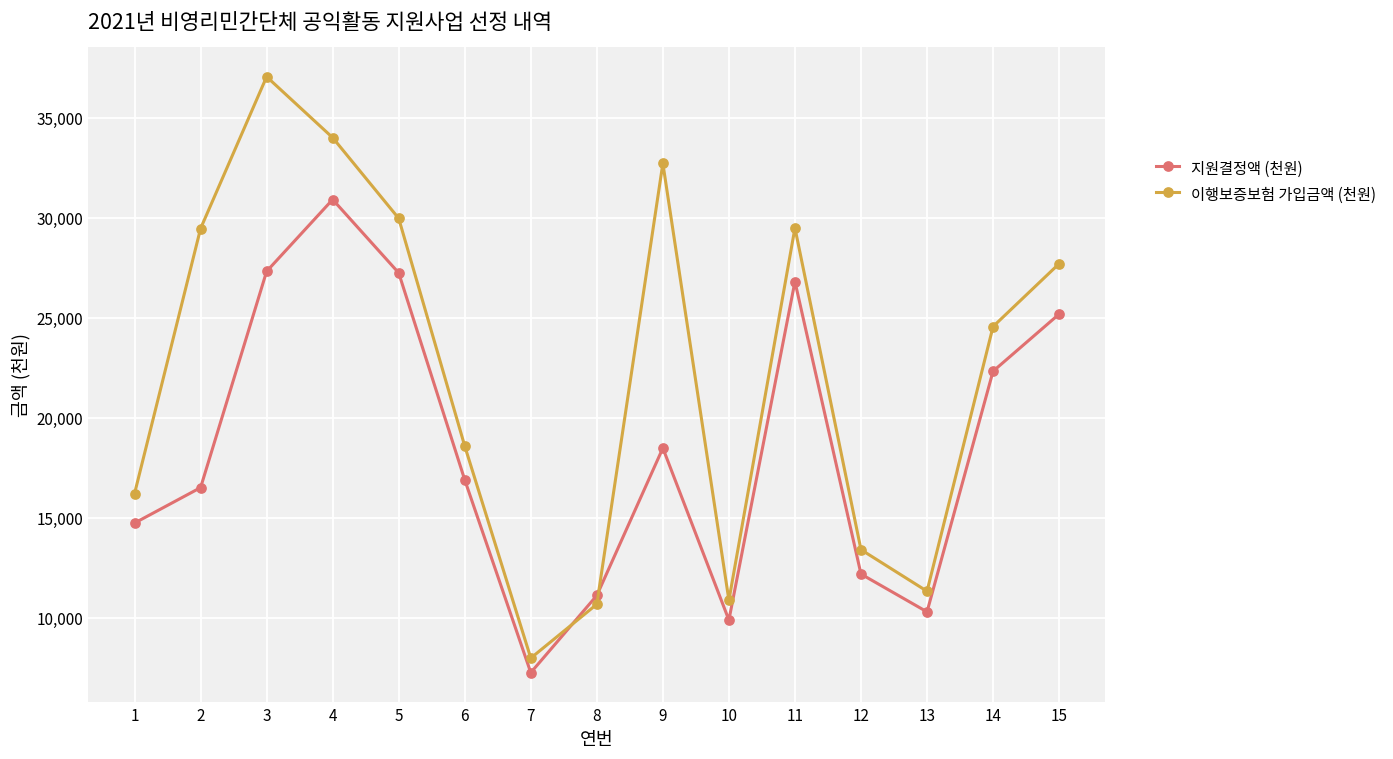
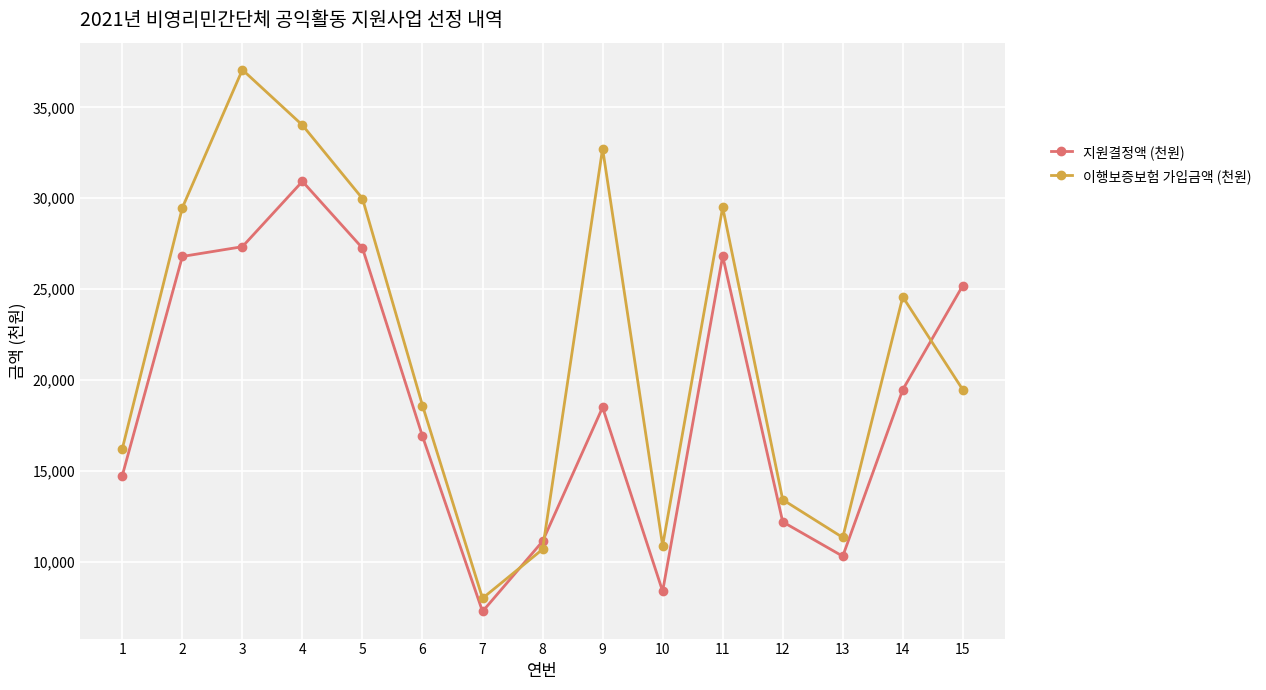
  {
    "지원결정액 (천원)": {
      "1": "14,800",
-     "2": "16,500",
+     "2": "26,800",
      "3": "27,300",
      "4": "30,900",
      "5": "27,300",
      "6": "16,900",
      "7": "7,300",
      "8": "11,100",
      "9": "18,500",
-     "10": "9,900",
+     "10": "8,400",
      "11": "26,800",
      "12": "12,200",
      "13": "10,300",
-     "14": "22,300",
+     "14": "19,500",
      "15": "25,200"
    },
    "이행보증보험 가입금액 (천원)": {
      "1": "16,200",
      "2": "29,500",
      "3": "37,100",
      "4": "34,000",
      "5": "30,000",
      "6": "18,600",
      "7": "8,000",
      "8": "10,700",
      "9": "32,700",
      "10": "10,900",
      "11": "29,500",
      "12": "13,400",
      "13": "11,300",
      "14": "24,600",
-     "15": "27,700"
+     "15": "19,500"
    }
  }
